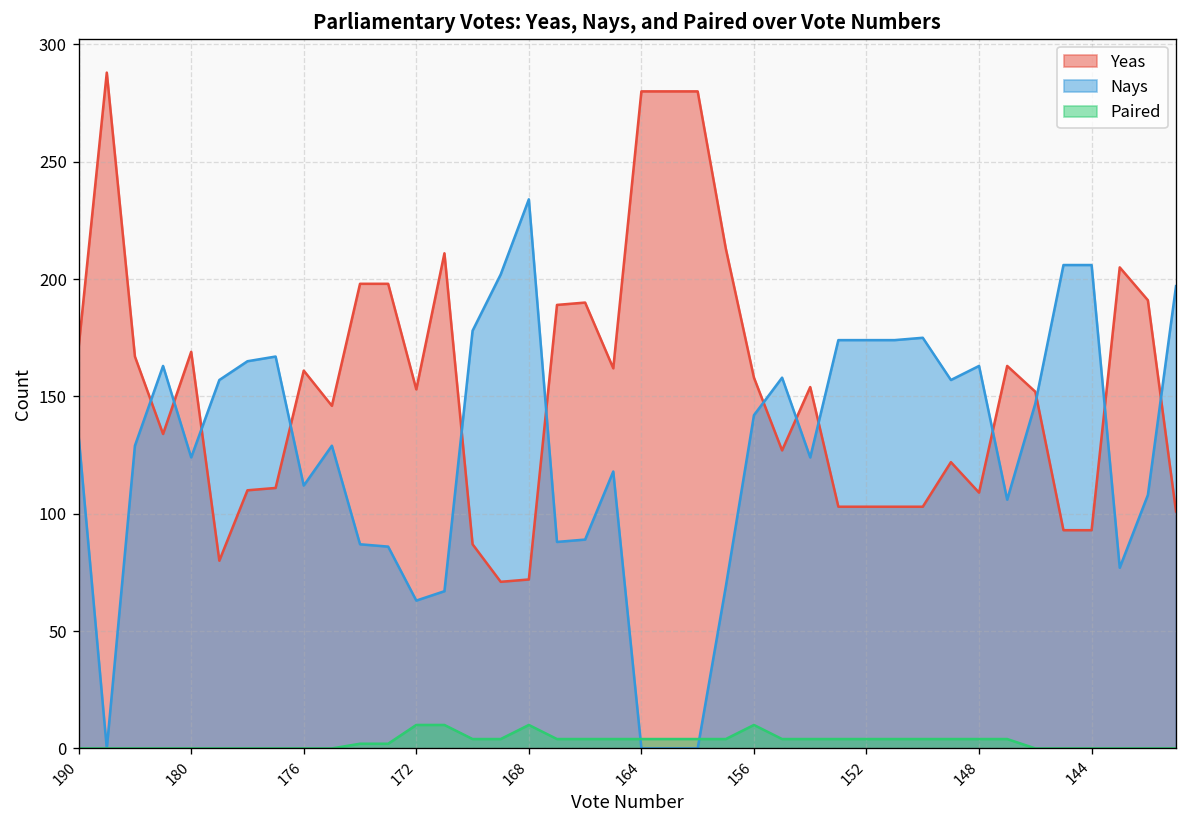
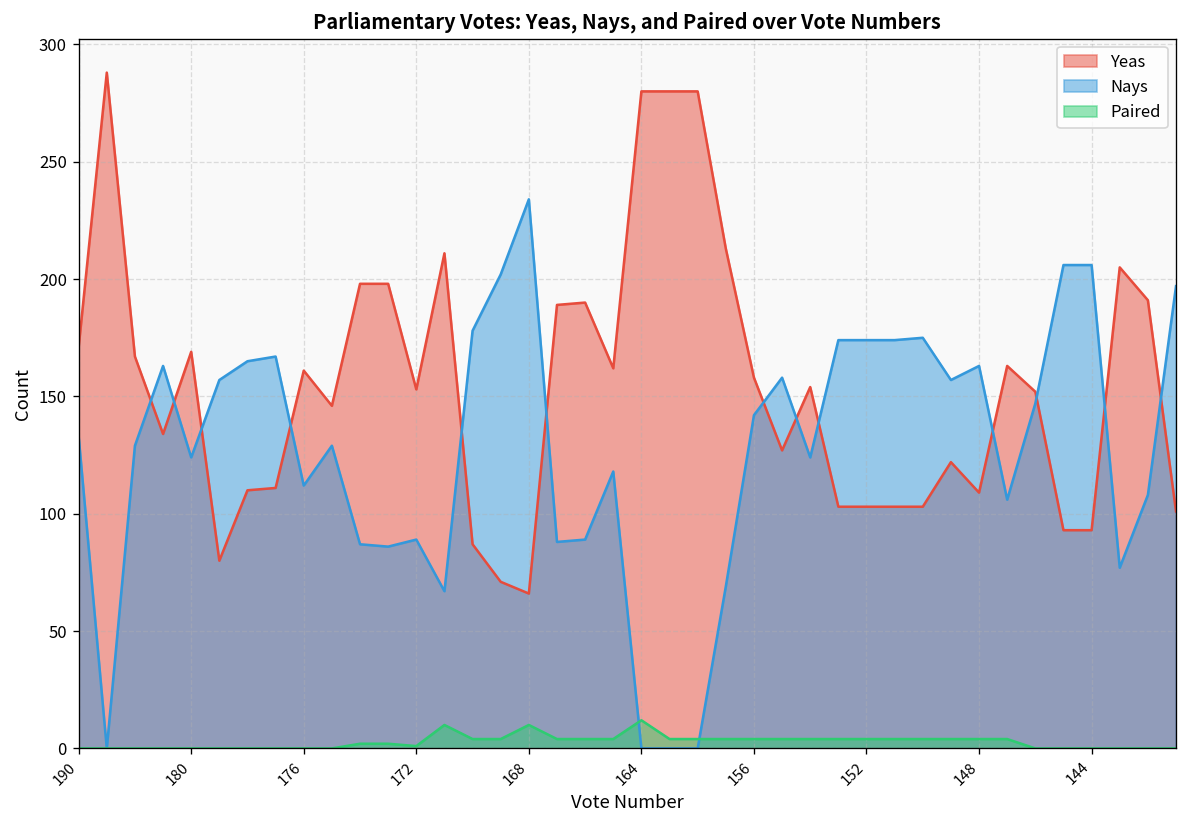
  {
    "Yeas": {
      "190": 171,
      "180": 169,
      "176": 161,
      "172": 153,
-     "168": 72,
+     "168": 66,
      "164": 280,
      "156": 158,
      "152": 103,
      "148": 109,
      "144": 93
    },
    "Nays": {
      "190": 133,
      "180": 124,
      "176": 112,
-     "172": 63,
+     "172": 89,
      "168": 234,
      "164": 0,
      "156": 142,
      "152": 174,
      "148": 163,
      "144": 206
    },
    "Paired": {
      "190": 0,
      "180": 0,
      "176": 0,
-     "172": 10,
+     "172": 1,
      "168": 10,
-     "164": 4,
-     "156": 10,
+     "164": 12,
+     "156": 4,
      "152": 4,
      "148": 4,
      "144": 0
    }
  }
